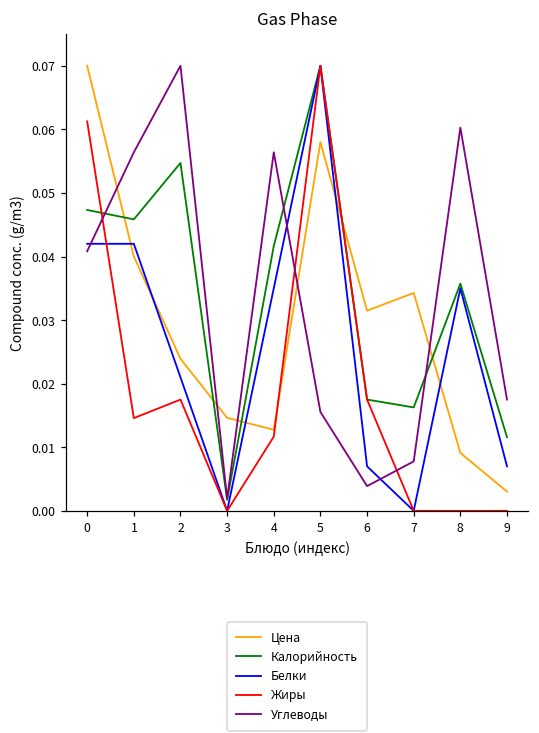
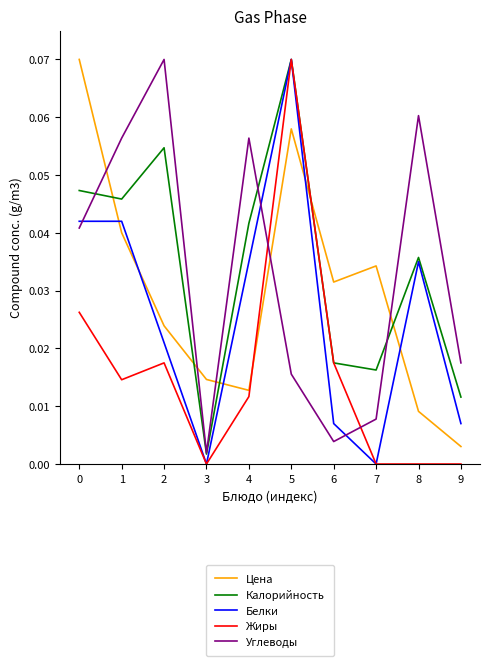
  {
    "Цена": {
      "0": 0.070,
      "1": 0.040,
      "2": 0.024,
      "3": 0.015,
      "4": 0.013,
      "5": 0.058,
      "6": 0.031,
      "7": 0.034,
      "8": 0.009,
      "9": 0.003
    },
    "Калорийность": {
      "0": 0.047,
      "1": 0.046,
      "2": 0.055,
      "4": 0.042,
      "7": 0.016,
      "8": 0.036,
      "9": 0.012
    },
    "Белки": {
      "0": 0.042,
      "1": 0.042,
      "2": 0.021,
      "4": 0.035,
      "6": 0.007,
      "8": 0.035,
      "9": 0.007
    },
    "Жиры": {
-     "0": 0.061,
+     "0": 0.026,
      "1": 0.015,
      "2": 0.018,
      "4": 0.012,
      "8": 0.000,
      "9": 0.000
    },
    "Углеводы": {
      "0": 0.041,
      "1": 0.056,
      "2": 0.070,
      "4": 0.056,
      "5": 0.016,
      "6": 0.004,
      "7": 0.008,
      "8": 0.060,
      "9": 0.018
    }
  }
